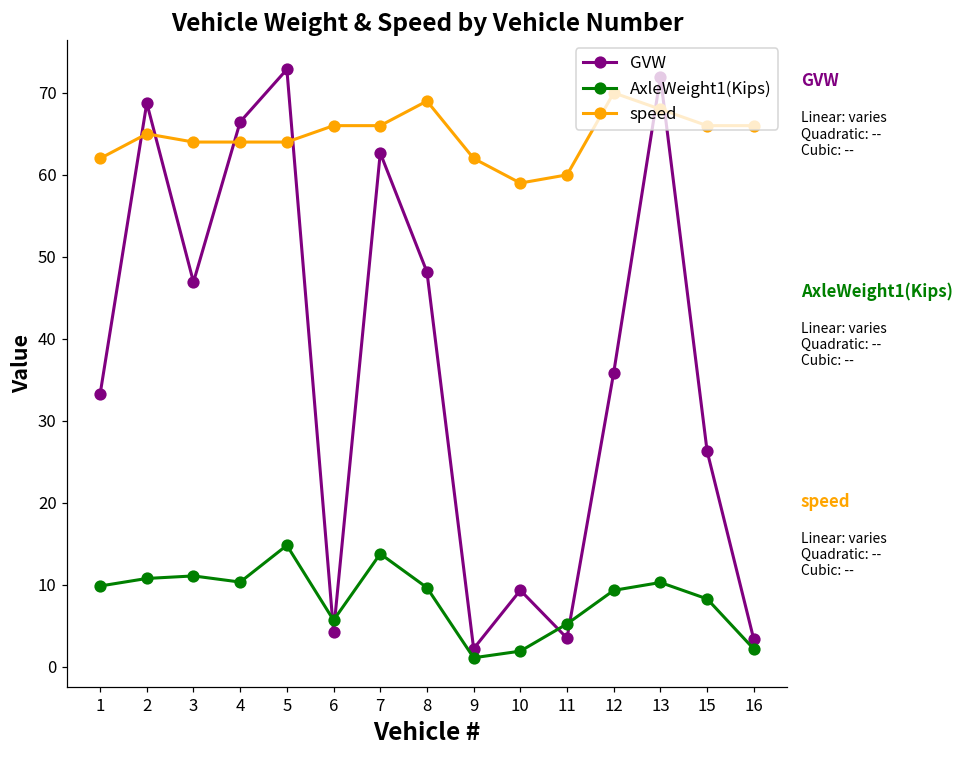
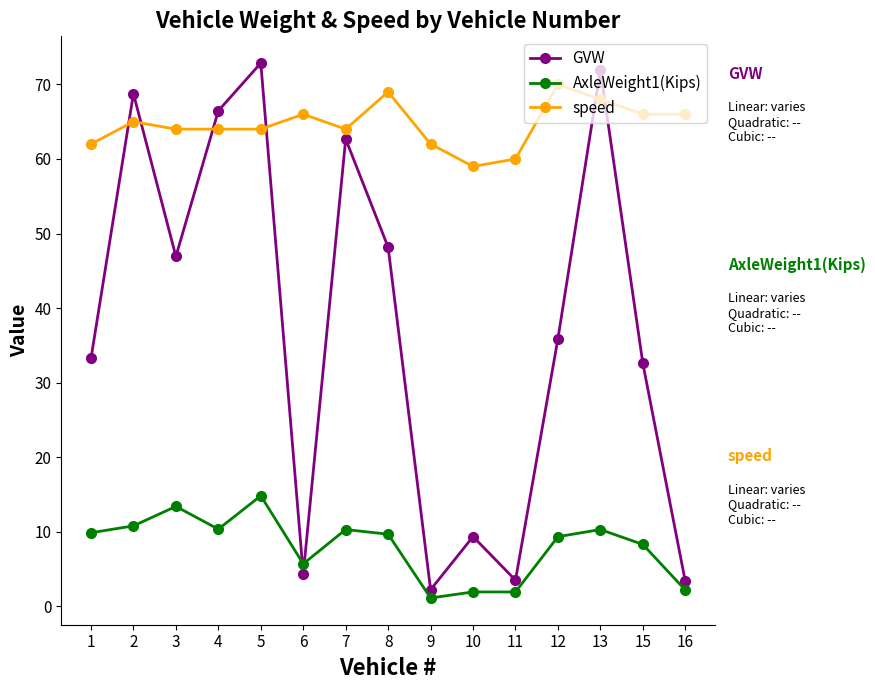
  {
    "GVW": {
      "1": 33,
      "2": 69,
      "3": 47,
      "4": 66,
      "5": 73,
      "6": 4,
      "7": 63,
      "8": 48,
      "9": 2,
      "10": 9,
      "11": 4,
      "12": 36,
-     "15": 26,
+     "15": 33,
      "16": 3
    },
    "AxleWeight1(Kips)": {
      "1": 10,
      "2": 11,
-     "3": 11,
+     "3": 13,
      "4": 10,
      "5": 15,
      "6": 6,
-     "7": 14,
+     "7": 10,
      "8": 10,
      "9": 1,
      "10": 2,
-     "11": 5,
+     "11": 2,
      "12": 9,
      "13": 10,
      "15": 8,
      "16": 2
    },
    "speed": {
      "1": 62,
      "2": 65,
      "3": 64,
      "4": 64,
      "5": 64,
      "6": 66,
-     "7": 66,
+     "7": 64,
      "8": 69,
      "9": 62,
      "10": 59,
      "11": 60
    }
  }
